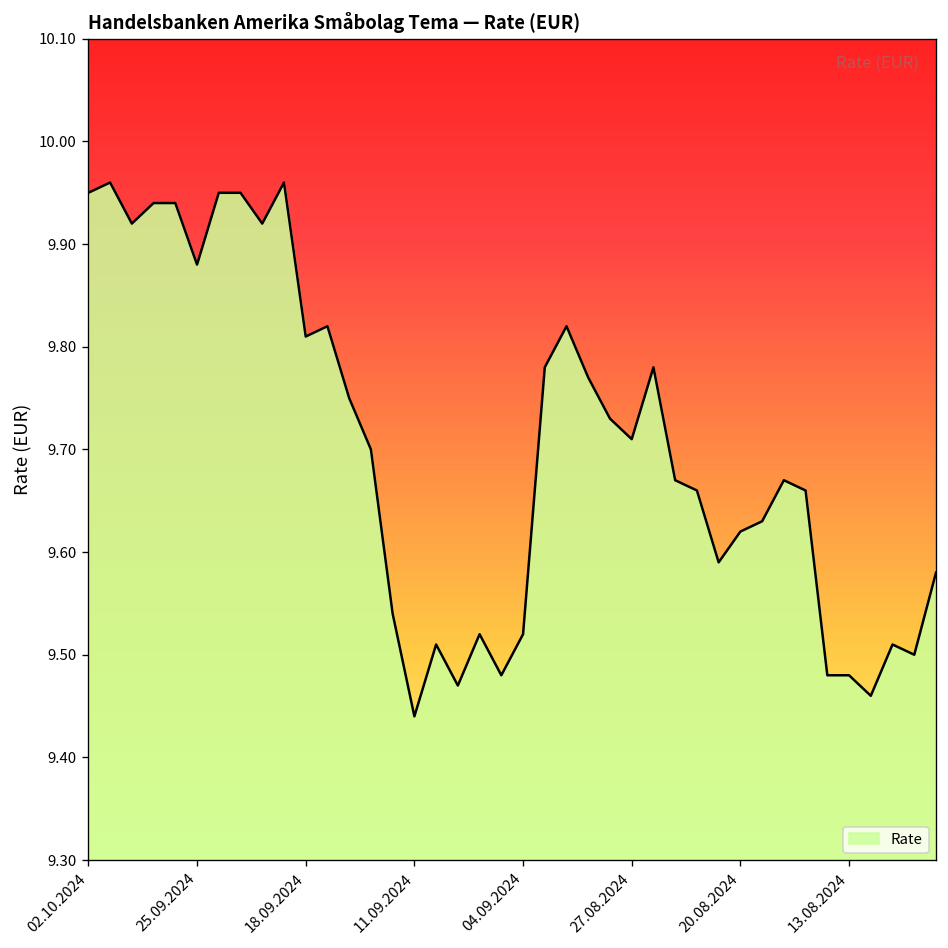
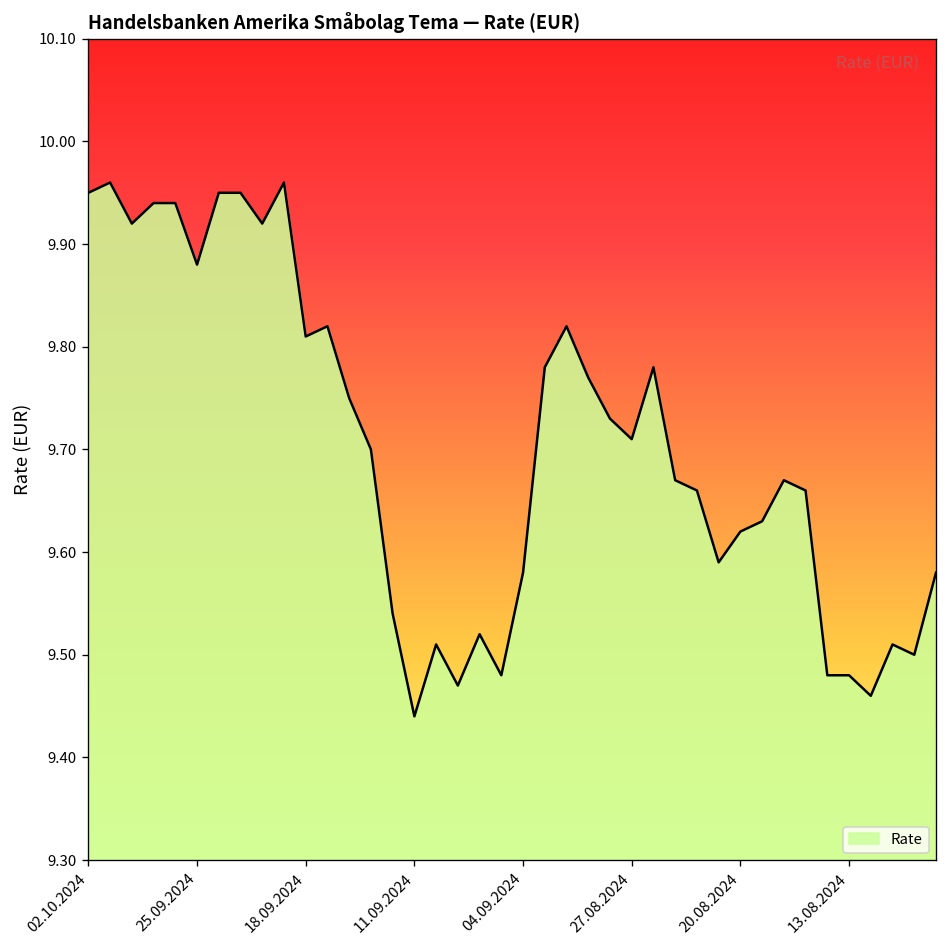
  {
    "02.10.2024": 9.95,
    "25.09.2024": 9.88,
    "18.09.2024": 9.81,
    "11.09.2024": 9.44,
-   "04.09.2024": 9.52,
+   "04.09.2024": 9.58,
    "27.08.2024": 9.71,
    "20.08.2024": 9.62,
    "13.08.2024": 9.48
  }
